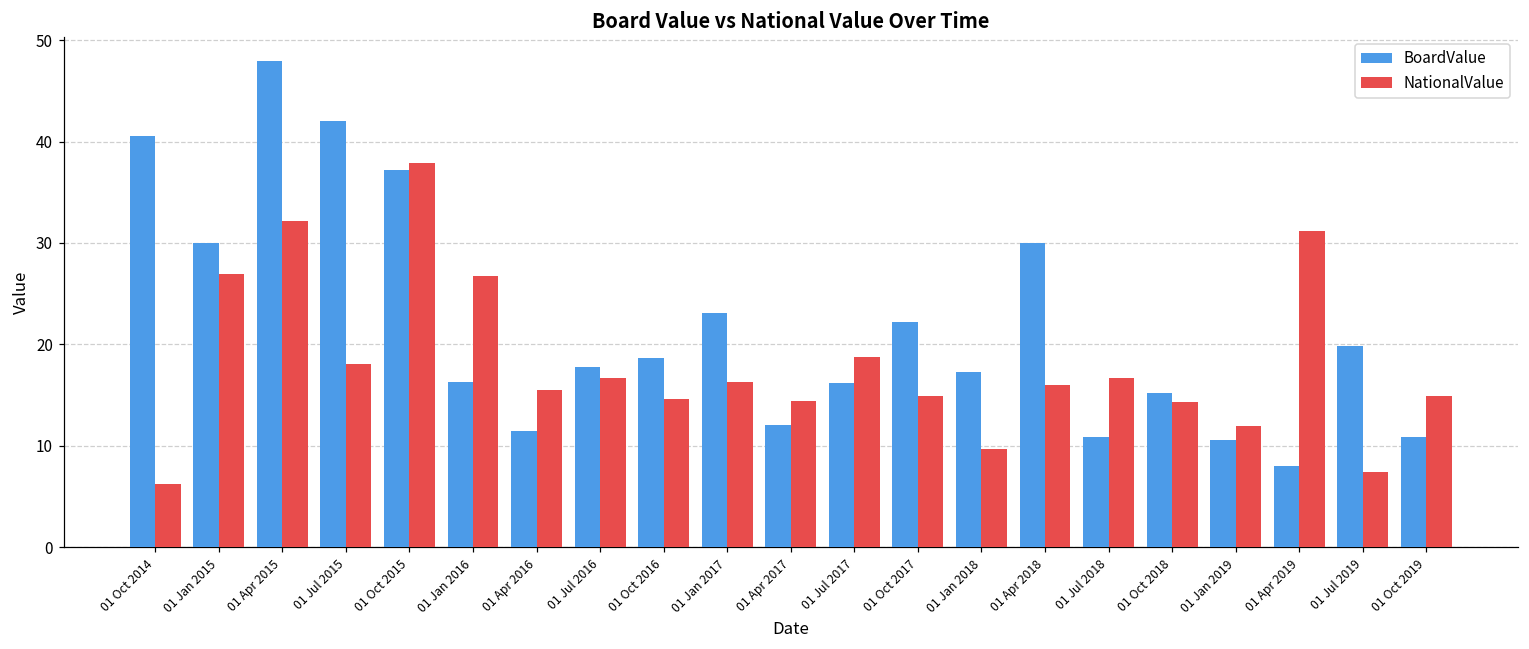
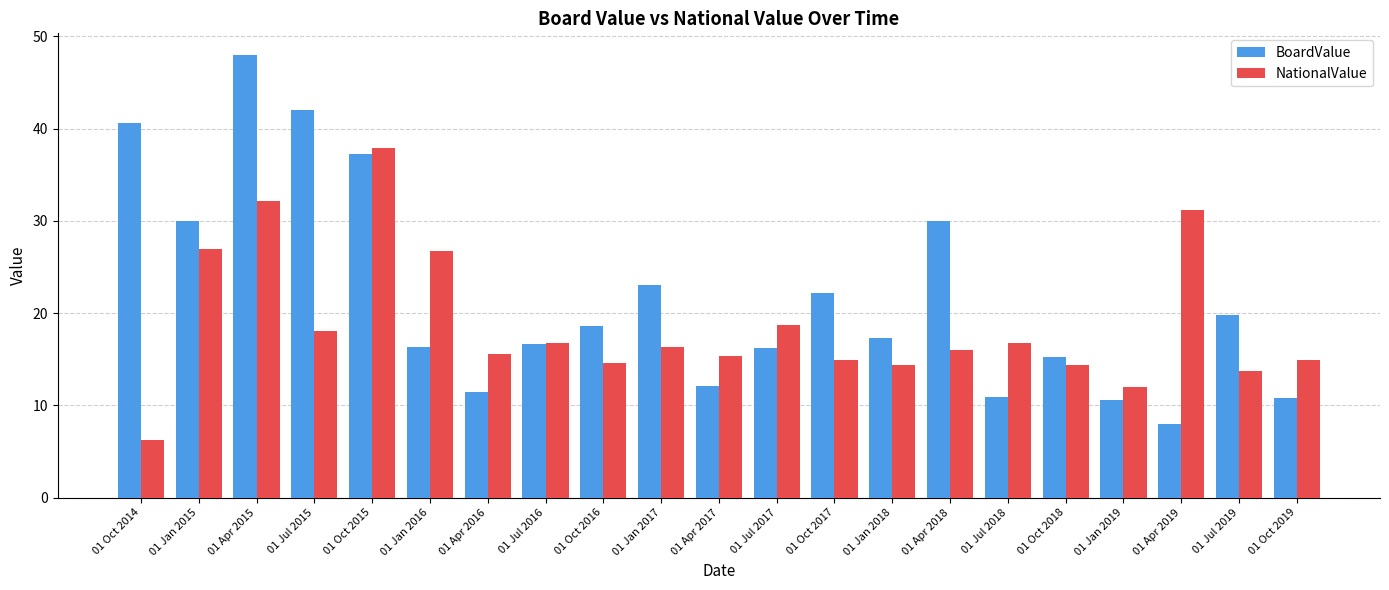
  {
    "BoardValue": {
      "01 Oct 2014": 41,
      "01 Jan 2015": 30,
      "01 Apr 2015": 48,
      "01 Jul 2015": 42,
      "01 Oct 2015": 37,
      "01 Jan 2016": 16,
      "01 Apr 2016": 11,
-     "01 Jul 2016": 18,
+     "01 Jul 2016": 17,
      "01 Oct 2016": 19,
      "01 Jan 2017": 23,
      "01 Apr 2017": 12,
      "01 Jul 2017": 16,
      "01 Oct 2017": 22,
      "01 Jan 2018": 17,
      "01 Apr 2018": 30,
      "01 Jul 2018": 11,
      "01 Oct 2018": 15,
      "01 Jan 2019": 11,
      "01 Apr 2019": 8,
      "01 Jul 2019": 20,
      "01 Oct 2019": 11
    },
    "NationalValue": {
      "01 Oct 2014": 6,
      "01 Jan 2015": 27,
      "01 Apr 2015": 32,
      "01 Jul 2015": 18,
      "01 Oct 2015": 38,
      "01 Jan 2016": 27,
      "01 Apr 2016": 16,
      "01 Jul 2016": 17,
      "01 Oct 2016": 15,
      "01 Jan 2017": 16,
-     "01 Apr 2017": 14,
+     "01 Apr 2017": 15,
      "01 Jul 2017": 19,
      "01 Oct 2017": 15,
-     "01 Jan 2018": 10,
+     "01 Jan 2018": 14,
      "01 Apr 2018": 16,
      "01 Jul 2018": 17,
      "01 Oct 2018": 14,
      "01 Jan 2019": 12,
      "01 Apr 2019": 31,
-     "01 Jul 2019": 7,
+     "01 Jul 2019": 14,
      "01 Oct 2019": 15
    }
  }
